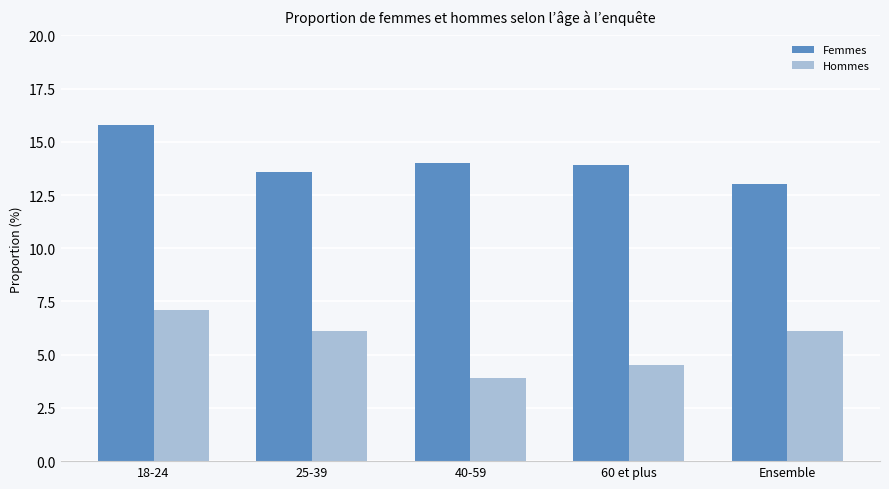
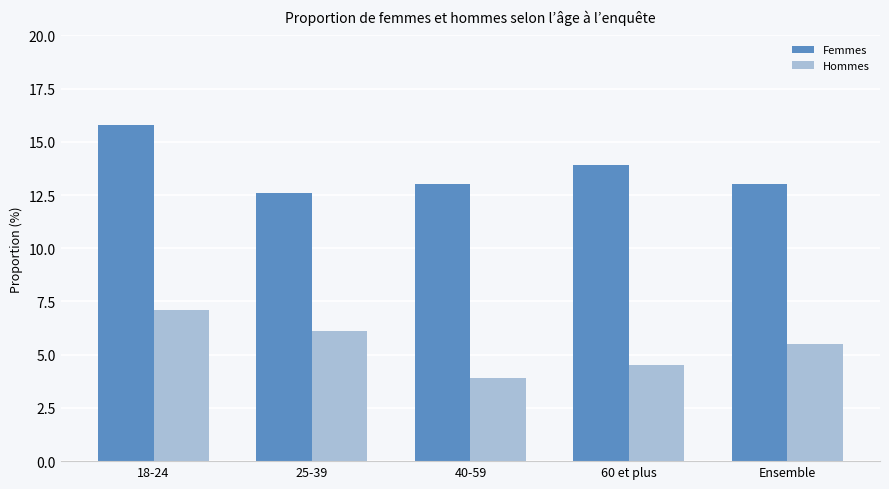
  {
    "Femmes": {
      "18-24": 15.8,
-     "25-39": 13.6,
-     "40-59": 14,
+     "25-39": 12.6,
+     "40-59": 13,
      "60 et plus": 13.9,
      "Ensemble": 13.0
    },
    "Hommes": {
      "18-24": 7.1,
      "25-39": 6.1,
      "40-59": 3.9,
      "60 et plus": 4.5,
-     "Ensemble": 6.1
+     "Ensemble": 5.5
    }
  }
